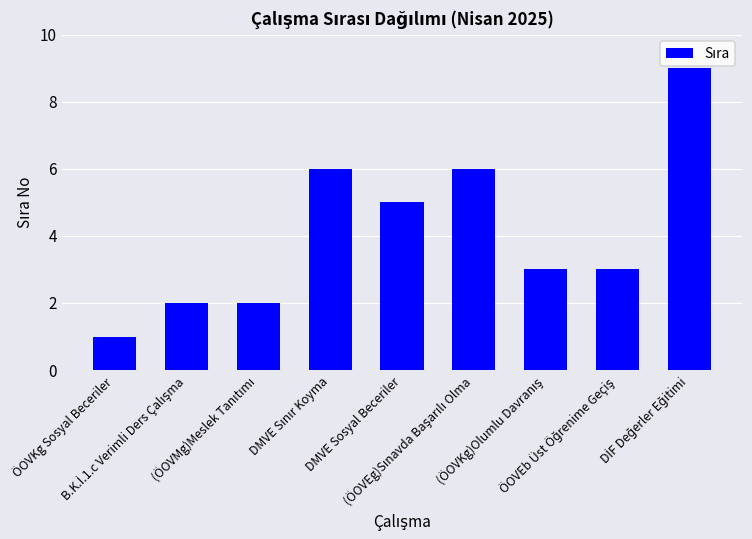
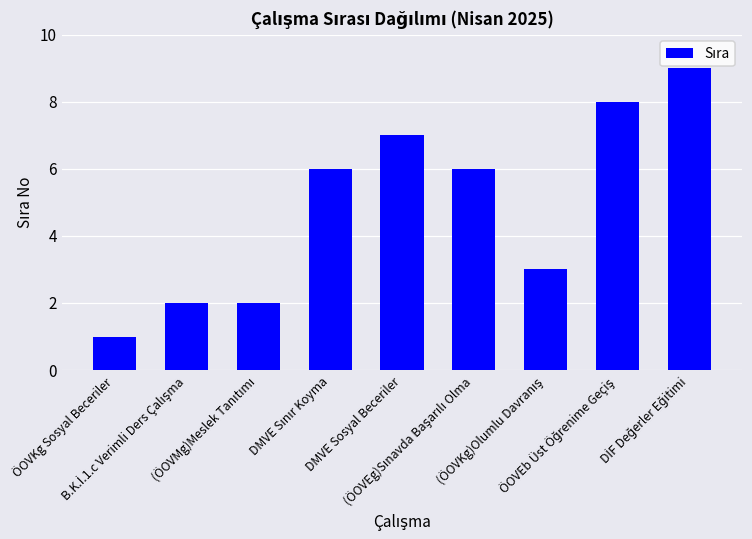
  {
    "ÖOVKg Sosyal Beceriler": 1,
    "B.K.İ.1.c Verimli Ders Çalışma": 2,
    "(ÖOVMg)Meslek Tanıtımı": 2,
    "DMVE Sınır Koyma": 6,
-   "DMVE Sosyal Beceriler": 5,
+   "DMVE Sosyal Beceriler": 7,
    "(ÖOVEg)Sınavda Başarılı Olma": 6,
    "(ÖOVKg)Olumlu Davranış": 3,
-   "ÖOVEb Üst Öğrenime Geçiş": 3,
+   "ÖOVEb Üst Öğrenime Geçiş": 8,
    "DİF Değerler Eğitimi": 9
  }
